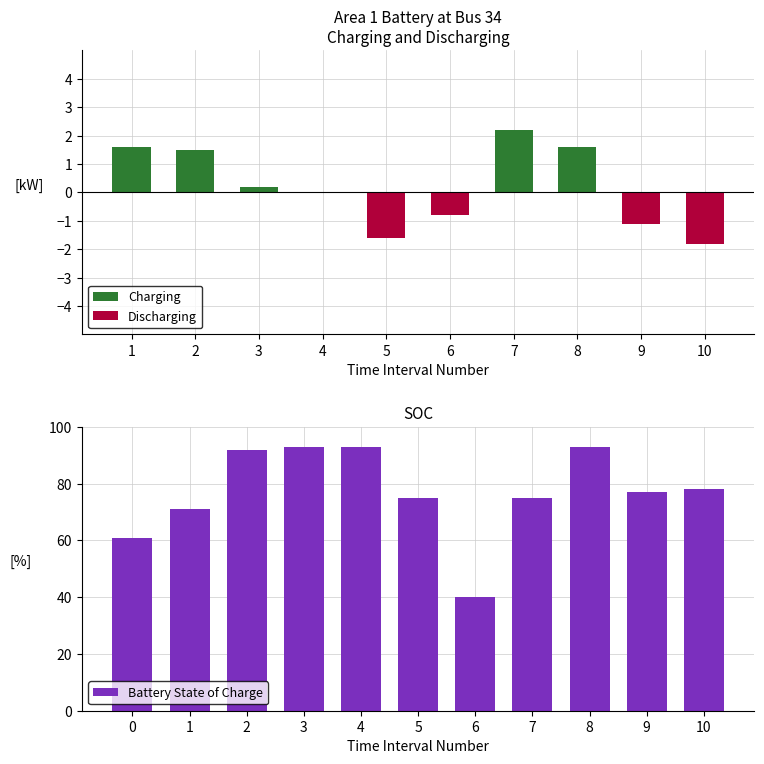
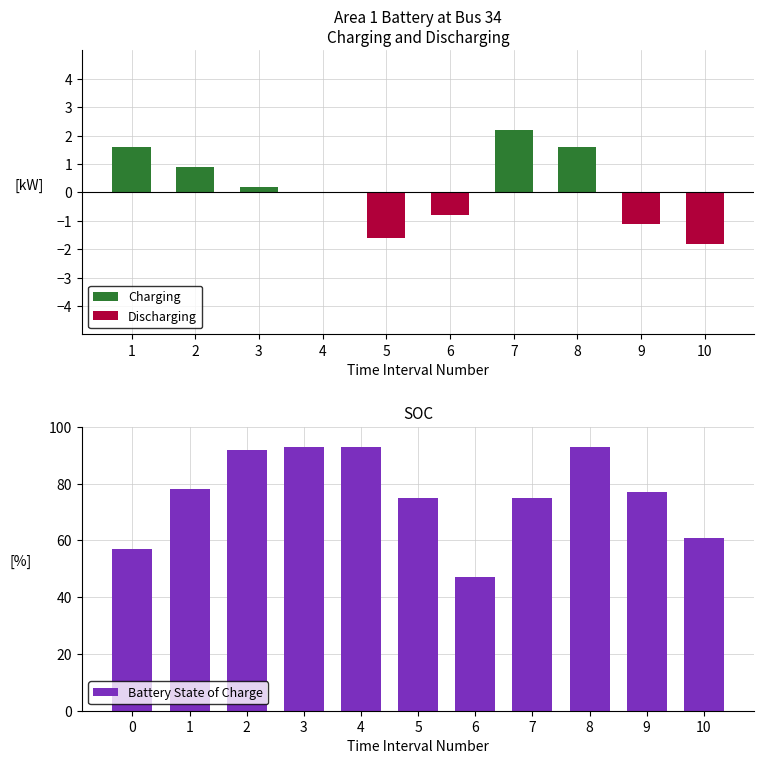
  {
    "Area 1 Battery at Bus 34 Charging and Discharging": {
      "Charging": {
        "1": 1.6,
-       "2": 1.5,
+       "2": 0.9,
        "3": 0.2,
        "4": 0.0,
        "5": 0.0,
        "6": 0.0,
        "7": 2.2,
        "8": 1.6,
        "9": 0.0,
        "10": 0.0
      },
      "Discharging": {
        "1": 0.0,
        "2": 0.0,
        "3": 0.0,
        "4": 0.0,
        "5": -1.6,
        "6": -0.8,
        "7": 0.0,
        "8": 0.0,
        "9": -1.1,
        "10": -1.8
      }
    },
    "SOC": {
-     "0": 61,
-     "1": 71,
+     "0": 57,
+     "1": 78,
      "2": 92,
      "3": 93,
      "4": 93,
      "5": 75,
-     "6": 40,
+     "6": 47,
      "7": 75,
      "8": 93,
      "9": 77,
-     "10": 78
+     "10": 61
    }
  }
